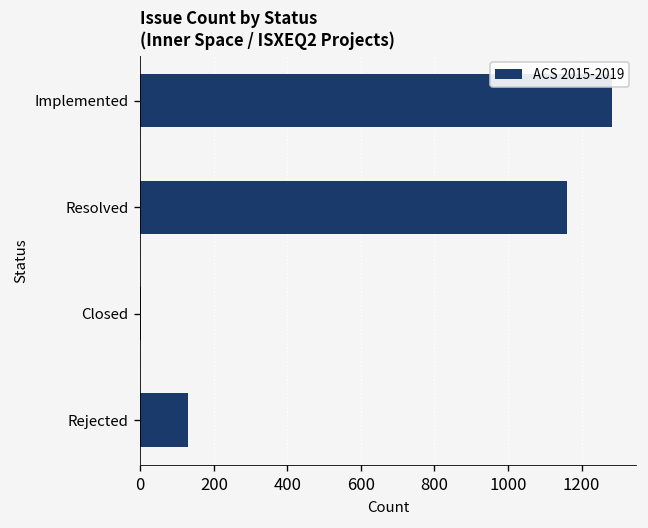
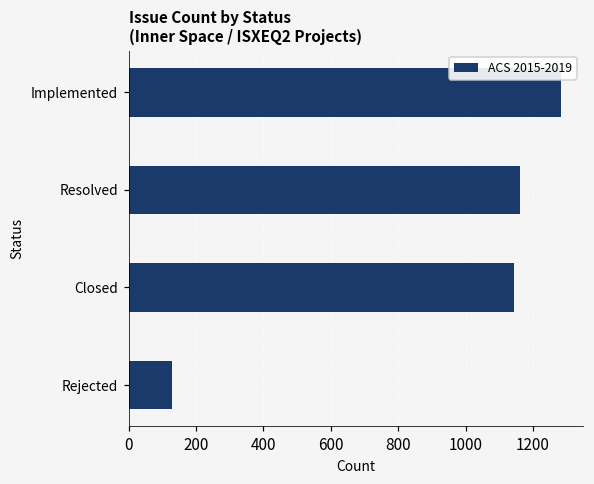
  {
    "Implemented": 1280,
    "Resolved": 1160,
-   "Closed": 0,
+   "Closed": 1140,
    "Rejected": 130
  }
